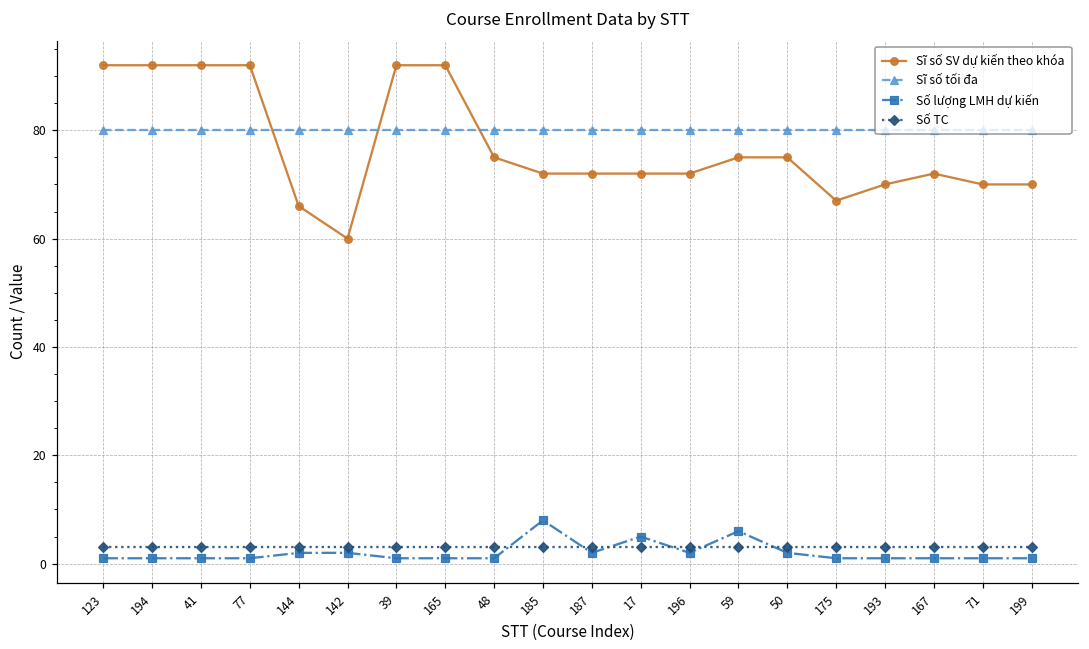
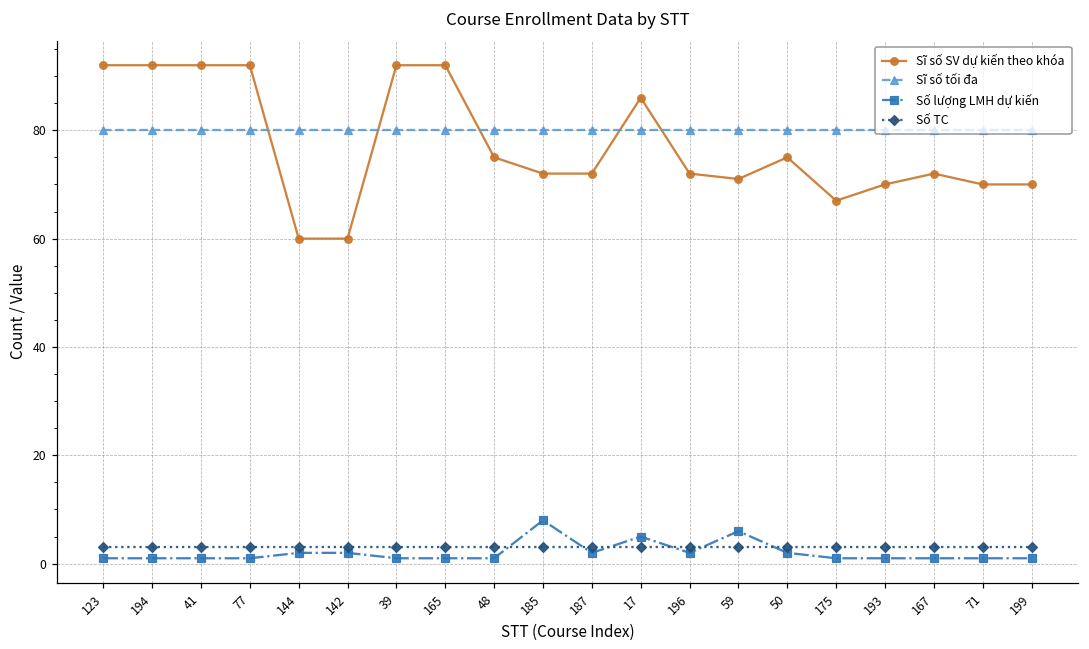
  {
    "Sĩ số SV dự kiến theo khóa": {
      "123": 92,
      "194": 92,
      "41": 92,
      "77": 92,
-     "144": 66,
+     "144": 60,
      "142": 60,
      "39": 92,
      "165": 92,
      "48": 75,
      "185": 72,
      "187": 72,
-     "17": 72,
+     "17": 86,
      "196": 72,
-     "59": 75,
+     "59": 71,
      "50": 75,
      "175": 67,
      "193": 70,
      "167": 72,
      "71": 70,
      "199": 70
    },
    "Sĩ số tối đa": {
      "123": 80,
      "194": 80,
      "41": 80,
      "77": 80,
      "144": 80,
      "142": 80,
      "39": 80,
      "165": 80,
      "48": 80,
      "185": 80,
      "187": 80,
      "17": 80,
      "196": 80,
      "59": 80,
      "50": 80,
      "175": 80,
      "193": 80,
      "167": 80,
      "71": 80,
      "199": 80
    },
    "Số lượng LMH dự kiến": {
      "123": 1,
      "194": 1,
      "41": 1,
      "77": 1,
      "144": 2,
      "142": 2,
      "39": 1,
      "165": 1,
      "48": 1,
      "185": 8,
      "187": 2,
      "17": 5,
      "196": 2,
      "59": 6,
      "50": 2,
      "175": 1,
      "193": 1,
      "167": 1,
      "71": 1,
      "199": 1
    },
    "Số TC": {
      "123": 3,
      "194": 3,
      "41": 3,
      "77": 3,
      "144": 3,
      "142": 3,
      "39": 3,
      "165": 3,
      "48": 3,
      "185": 3,
      "187": 3,
      "17": 3,
      "196": 3,
      "59": 3,
      "50": 3,
      "175": 3,
      "193": 3,
      "167": 3,
      "71": 3,
      "199": 3
    }
  }
